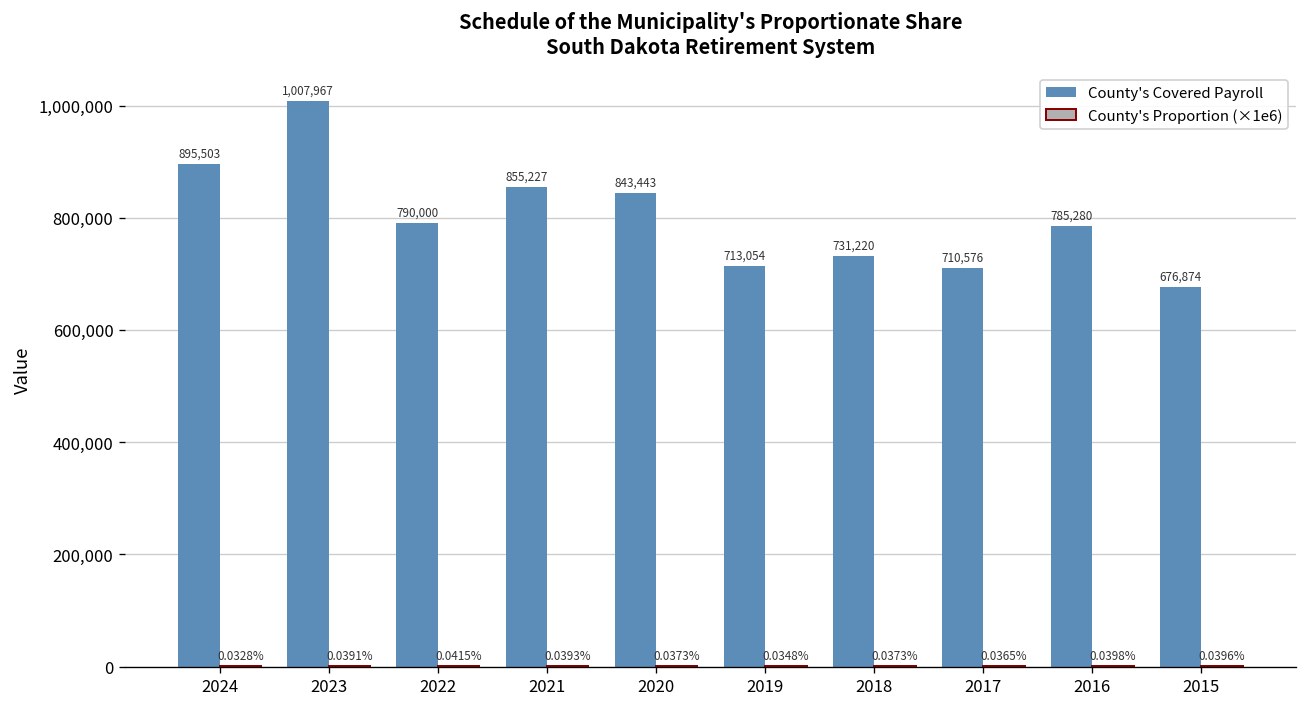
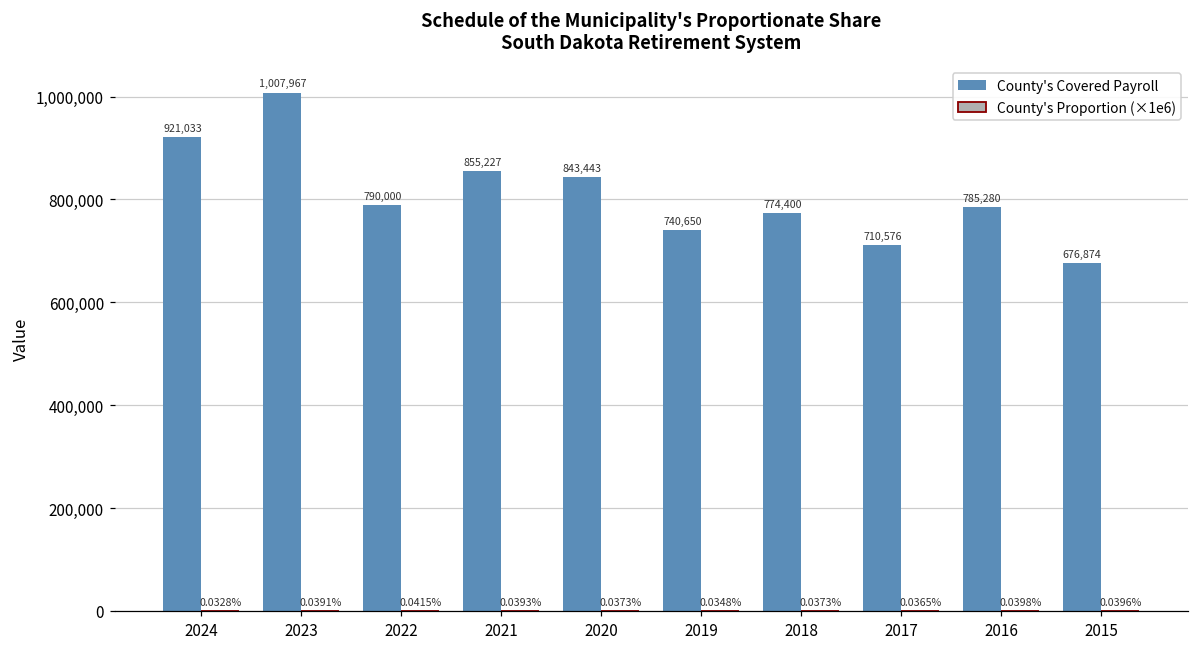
  {
    "County's Covered Payroll": {
-     "2024": "895,503",
+     "2024": "921,033",
      "2023": "1,007,967",
      "2022": "790,000",
      "2021": "855,227",
      "2020": "843,443",
-     "2019": "713,054",
-     "2018": "731,220",
+     "2019": "740,650",
+     "2018": "774,400",
      "2017": "710,576",
      "2016": "785,280",
      "2015": "676,874"
    }
  }
